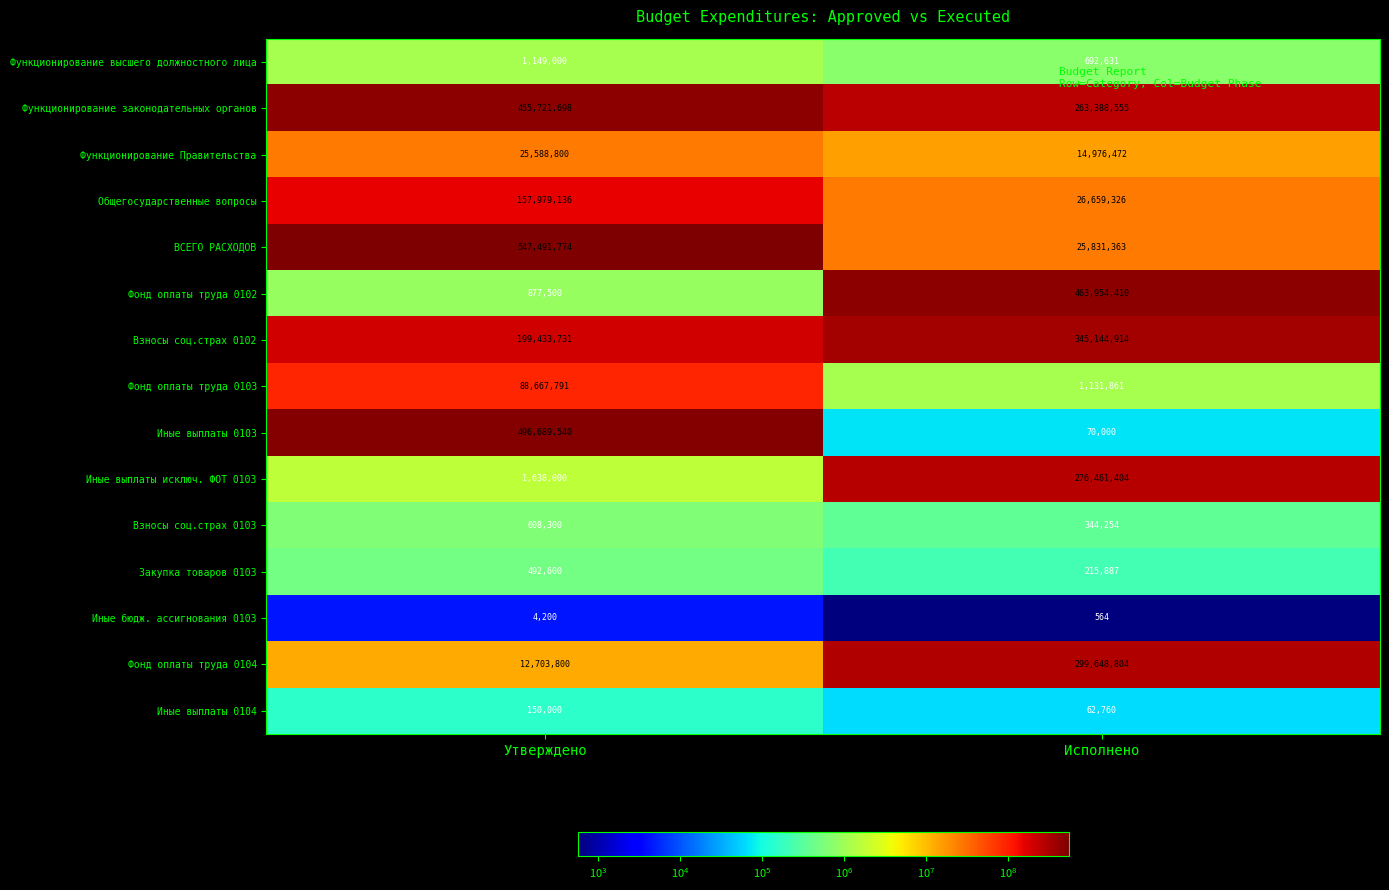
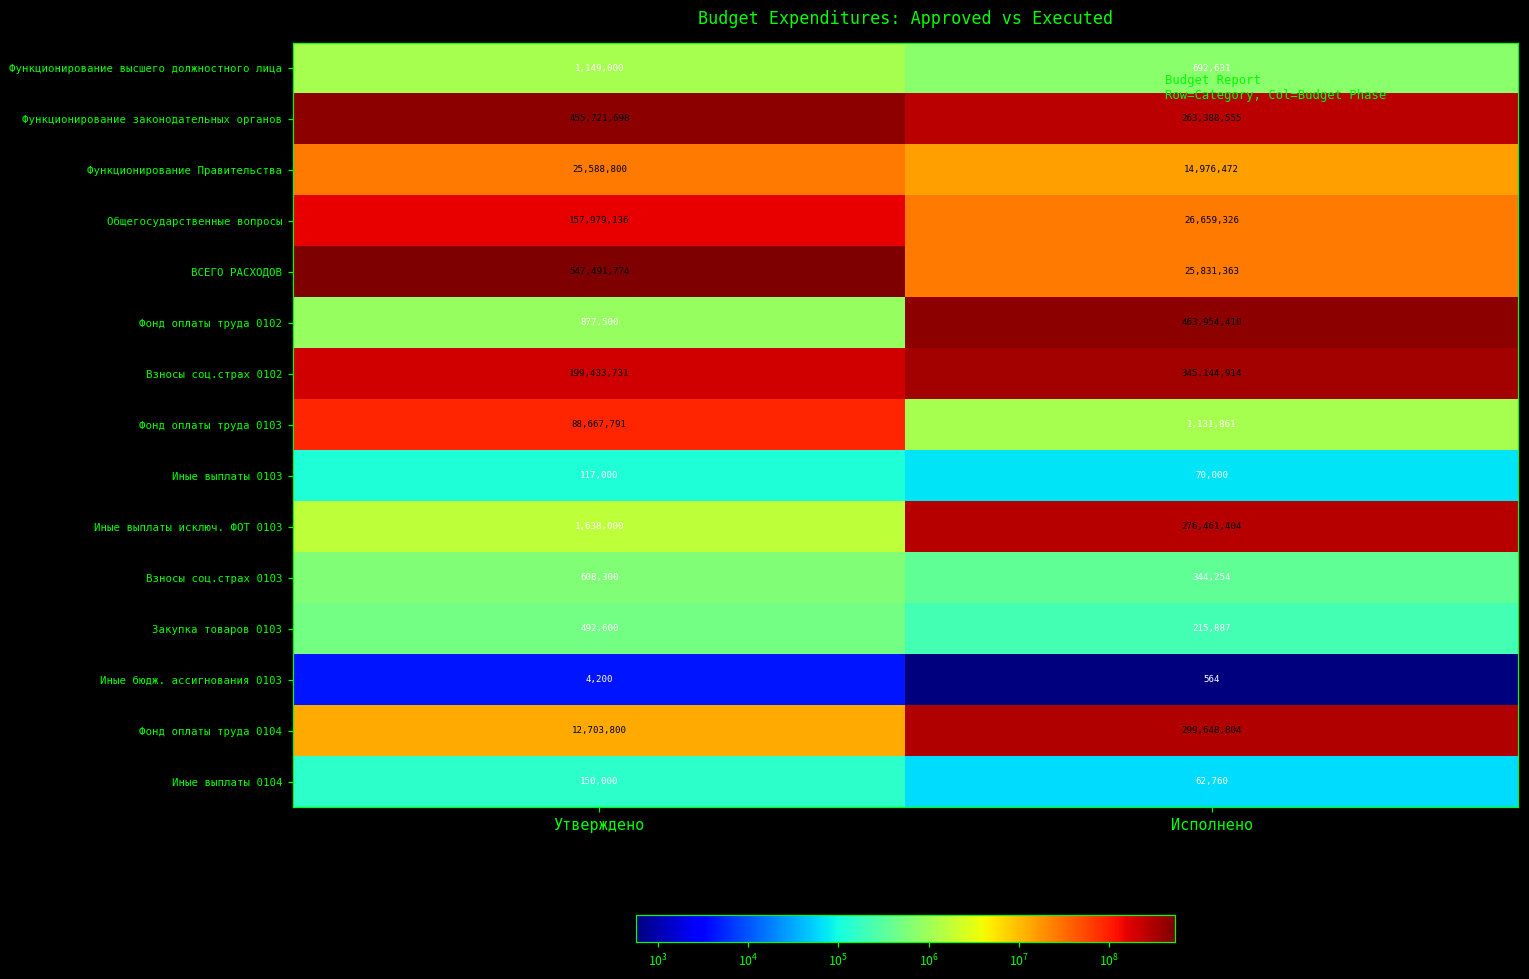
  {
    "Функционирование высшего должностного лица": {
      "Утверждено": "1,149,000",
      "Исполнено": "692,631"
    },
    "Функционирование законодательных органов": {
      "Утверждено": "455,721,698",
      "Исполнено": "263,388,555"
    },
    "Функционирование Правительства": {
      "Утверждено": "25,588,800",
      "Исполнено": "14,976,472"
    },
    "Общегосударственные вопросы": {
      "Утверждено": "157,979,136",
      "Исполнено": "26,659,326"
    },
    "ВСЕГО РАСХОДОВ": {
      "Утверждено": "547,491,774",
      "Исполнено": "25,831,363"
    },
    "Фонд оплаты труда 0102": {
      "Утверждено": "877,500",
      "Исполнено": "463,954,410"
    },
    "Взносы соц.страх 0102": {
      "Утверждено": "199,433,731",
      "Исполнено": "345,144,914"
    },
    "Фонд оплаты труда 0103": {
      "Утверждено": "88,667,791",
      "Исполнено": "1,131,861"
    },
    "Иные выплаты 0103": {
-     "Утверждено": "496,689,540",
+     "Утверждено": "117,000",
      "Исполнено": "70,000"
    },
    "Иные выплаты исключ. ФОТ 0103": {
      "Утверждено": "1,638,000",
      "Исполнено": "276,461,404"
    },
    "Взносы соц.страх 0103": {
      "Утверждено": "608,300",
      "Исполнено": "344,254"
    },
    "Закупка товаров 0103": {
      "Утверждено": "492,600",
      "Исполнено": "215,887"
    },
    "Иные бюдж. ассигнования 0103": {
      "Утверждено": "4,200",
      "Исполнено": "564"
    },
    "Фонд оплаты труда 0104": {
      "Утверждено": "12,703,800",
      "Исполнено": "299,648,804"
    },
    "Иные выплаты 0104": {
      "Утверждено": "150,000",
      "Исполнено": "62,760"
    }
  }
